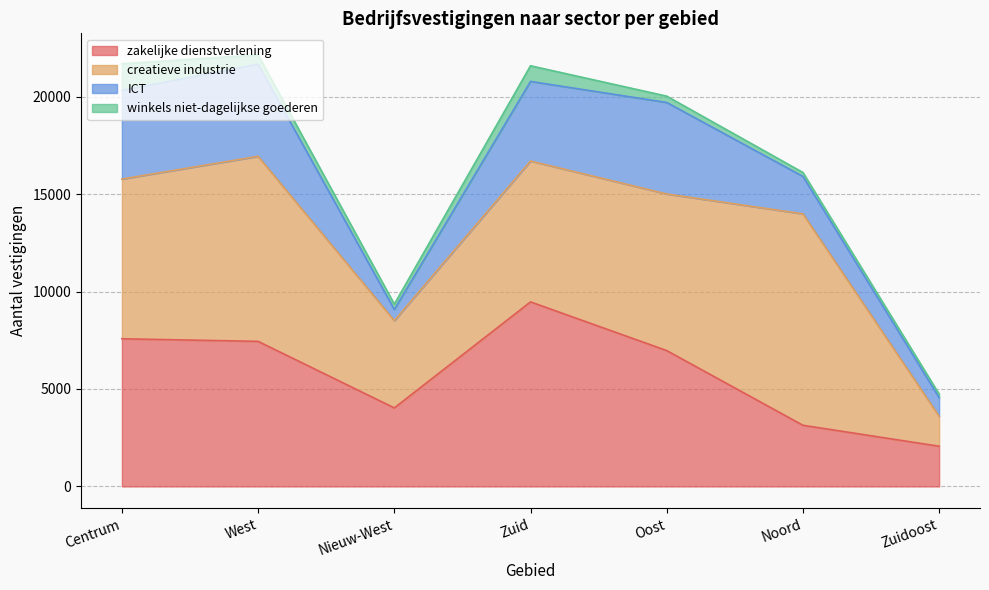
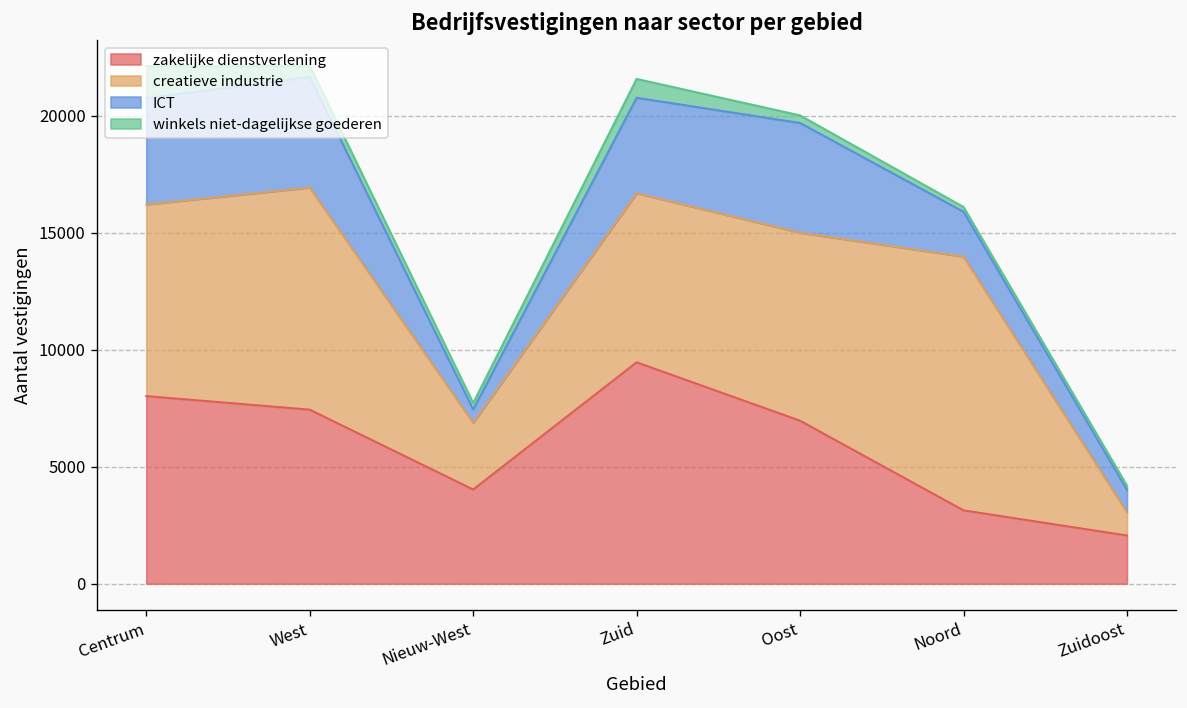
  {
    "zakelijke dienstverlening": {
-     "Centrum": 7600,
+     "Centrum": 8000,
      "West": 7400,
      "Nieuw-West": 4000,
      "Zuid": 9500,
      "Oost": 7000,
      "Noord": 3100,
      "Zuidoost": 2100
    },
    "creatieve industrie": {
      "Centrum": 8200,
      "West": 9500,
-     "Nieuw-West": 4500,
+     "Nieuw-West": 2900,
      "Zuid": 7200,
      "Oost": 8000,
      "Noord": 10800,
-     "Zuidoost": 1500
+     "Zuidoost": 1000
    },
    "ICT": {
      "Nieuw-West": 600,
      "Zuid": 4100,
      "Oost": 4700,
      "Noord": 1900,
      "Zuidoost": 1000
    },
    "winkels niet-dagelijkse goederen": {
      "Nieuw-West": 300,
      "Zuid": 800,
      "Oost": 300,
      "Noord": 200,
      "Zuidoost": 200
    }
  }
